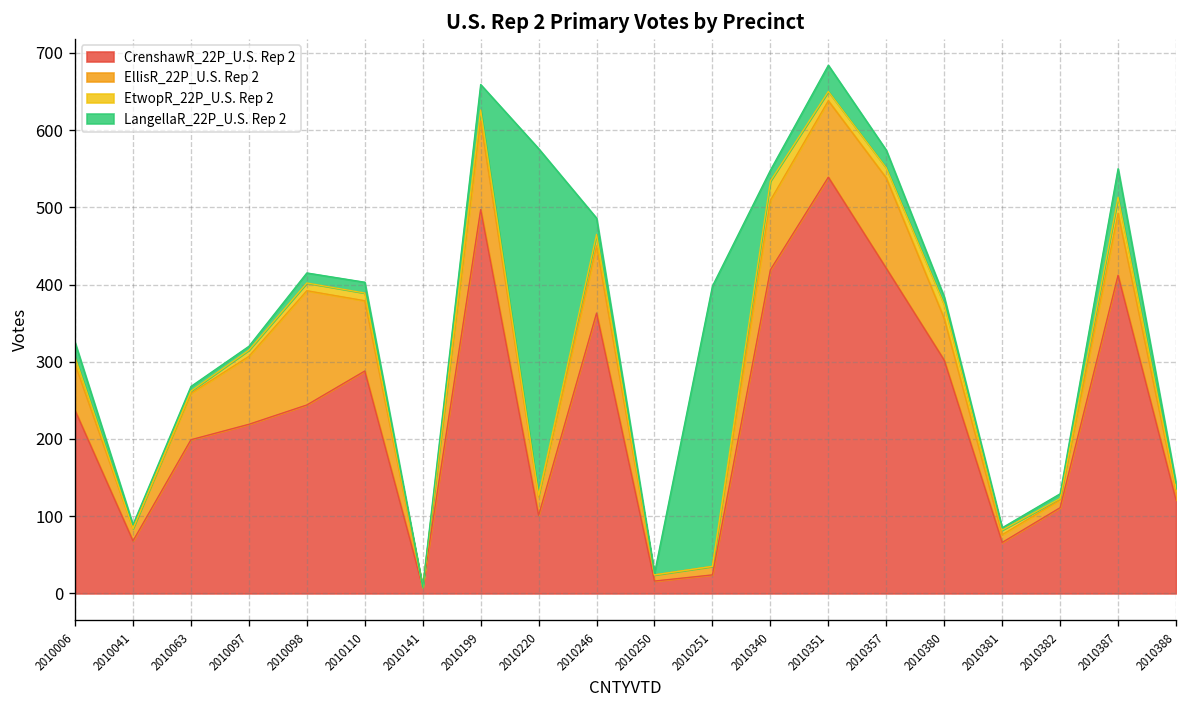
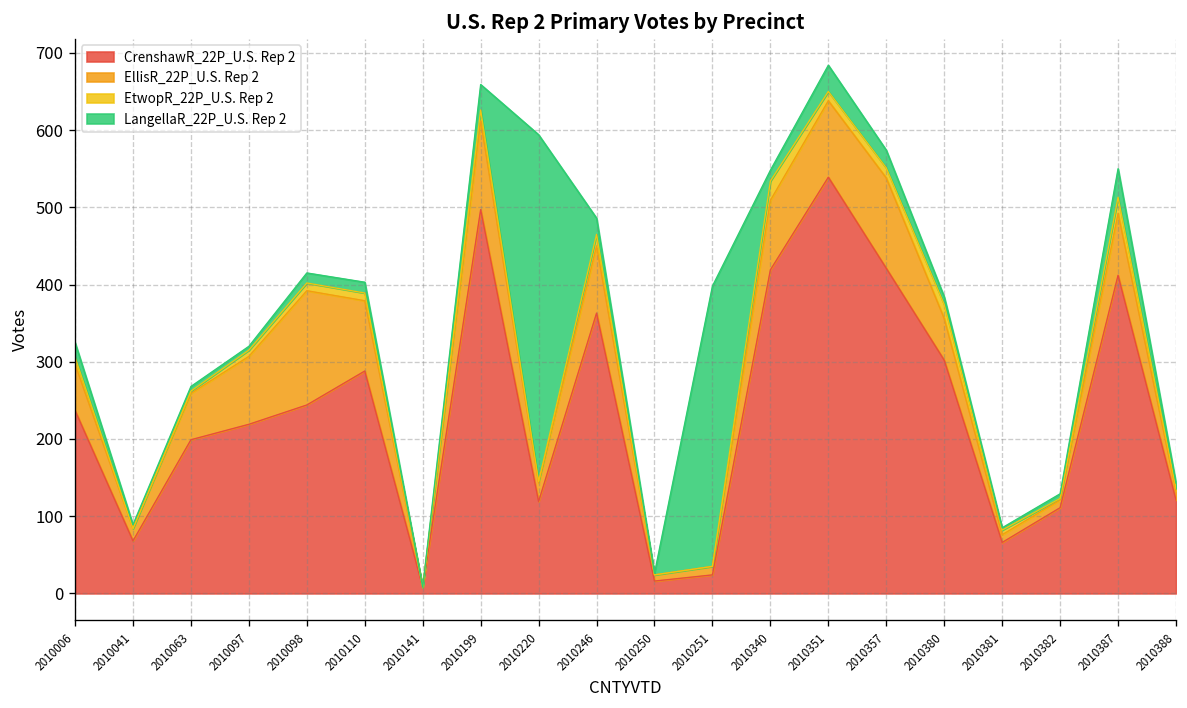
  {
    "CrenshawR_22P_U.S. Rep 2": {
      "2010006": 240,
      "2010041": 70,
      "2010063": 200,
      "2010097": 220,
      "2010098": 240,
      "2010110": 290,
      "2010199": 500,
-     "2010220": 100,
+     "2010220": 120,
      "2010246": 360,
      "2010250": 20,
      "2010251": 20,
      "2010340": 420,
      "2010351": 540,
      "2010357": 420,
      "2010380": 300,
      "2010381": 70,
      "2010382": 110,
      "2010387": 410,
      "2010388": 120
    },
    "LangellaR_22P_U.S. Rep 2": {
      "2010006": 20,
      "2010041": 10,
      "2010063": 10,
      "2010097": 10,
      "2010098": 10,
      "2010110": 10,
      "2010199": 30,
      "2010220": 450,
      "2010246": 20,
      "2010251": 360,
      "2010340": 10,
      "2010351": 30,
      "2010357": 20,
      "2010380": 10,
      "2010382": 10,
      "2010387": 40,
      "2010388": 10
    }
  }
